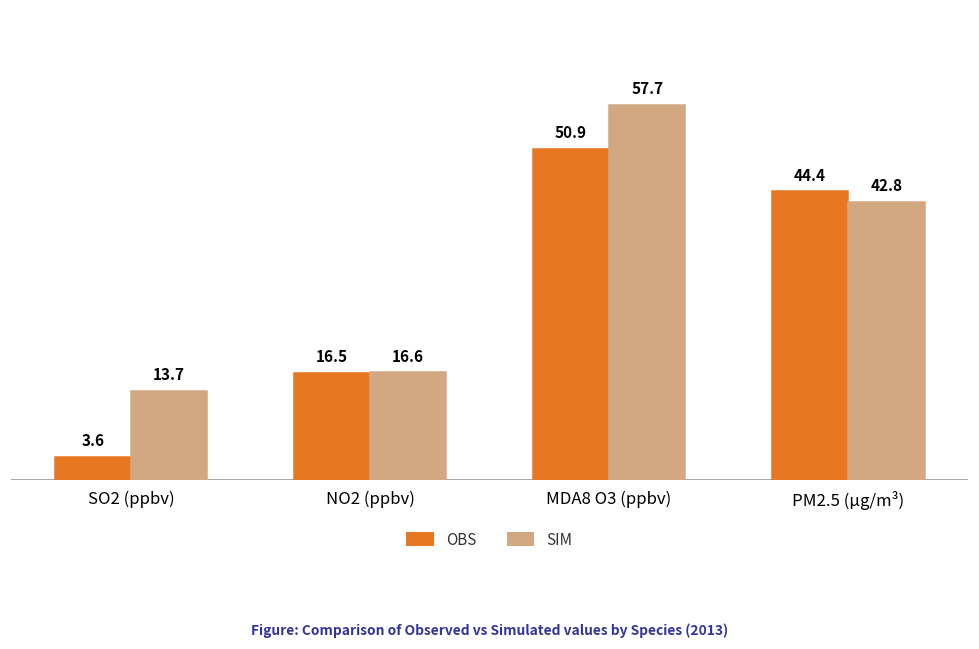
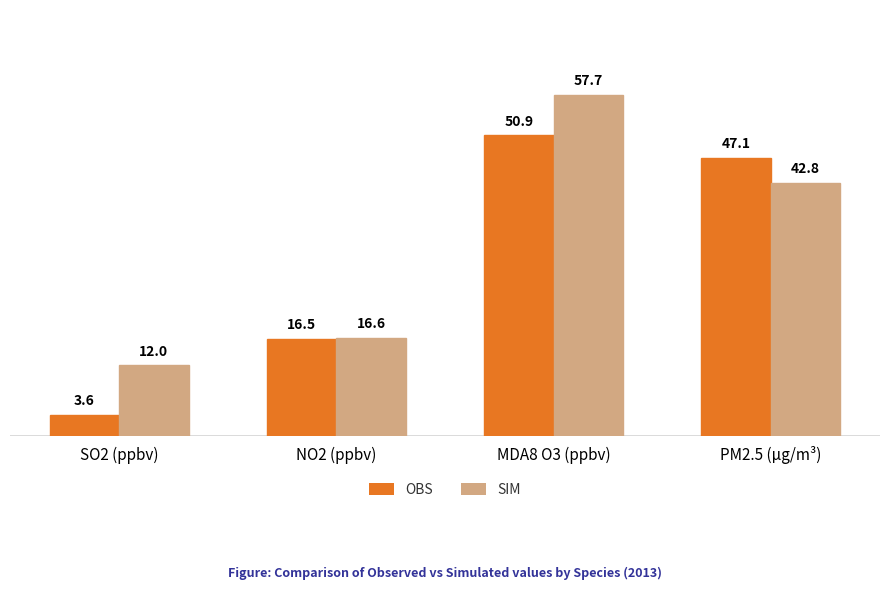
  {
    "OBS": {
      "SO2 (ppbv)": 3.6,
      "NO2 (ppbv)": 16.5,
      "MDA8 O3 (ppbv)": 50.9,
-     "PM2.5 (µg/m³)": 44.4
+     "PM2.5 (µg/m³)": 47.1
    },
    "SIM": {
-     "SO2 (ppbv)": 13.7,
+     "SO2 (ppbv)": 12.0,
      "NO2 (ppbv)": 16.6,
      "MDA8 O3 (ppbv)": 57.7,
      "PM2.5 (µg/m³)": 42.8
    }
  }
